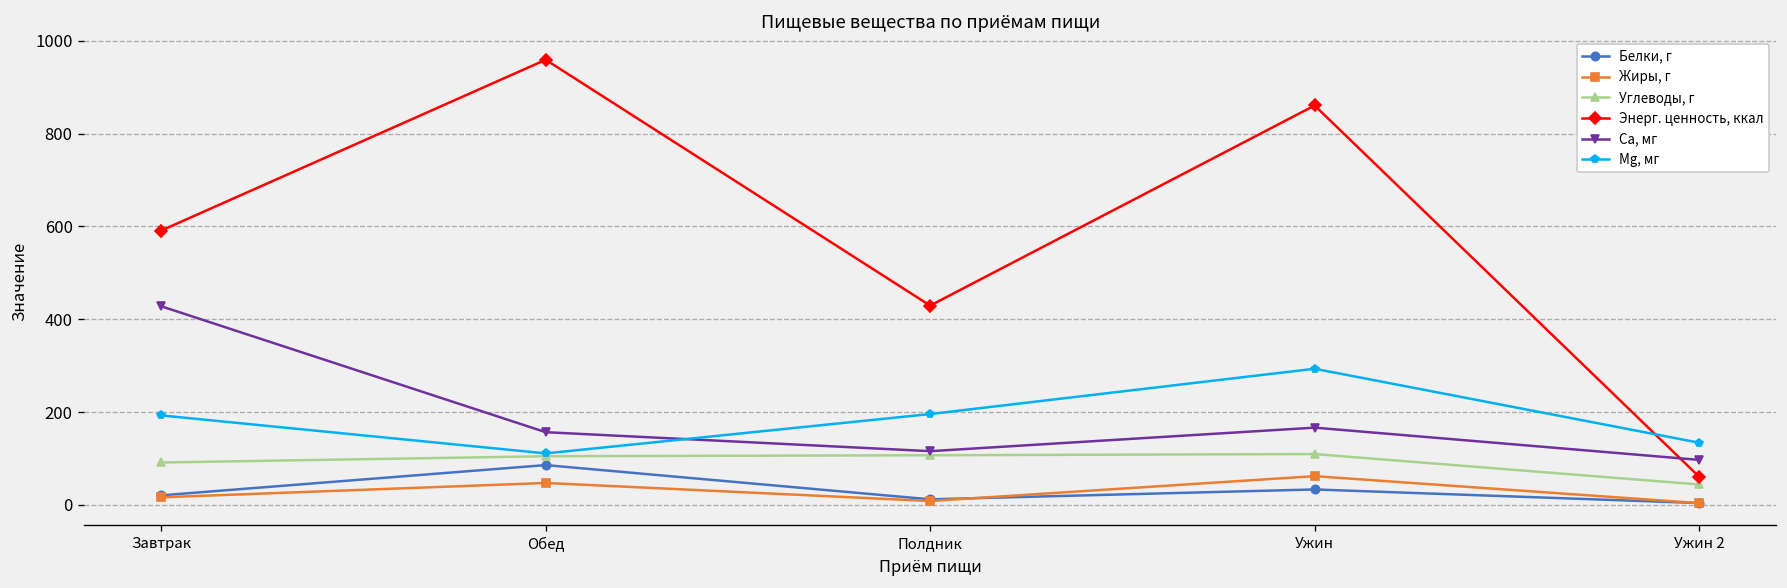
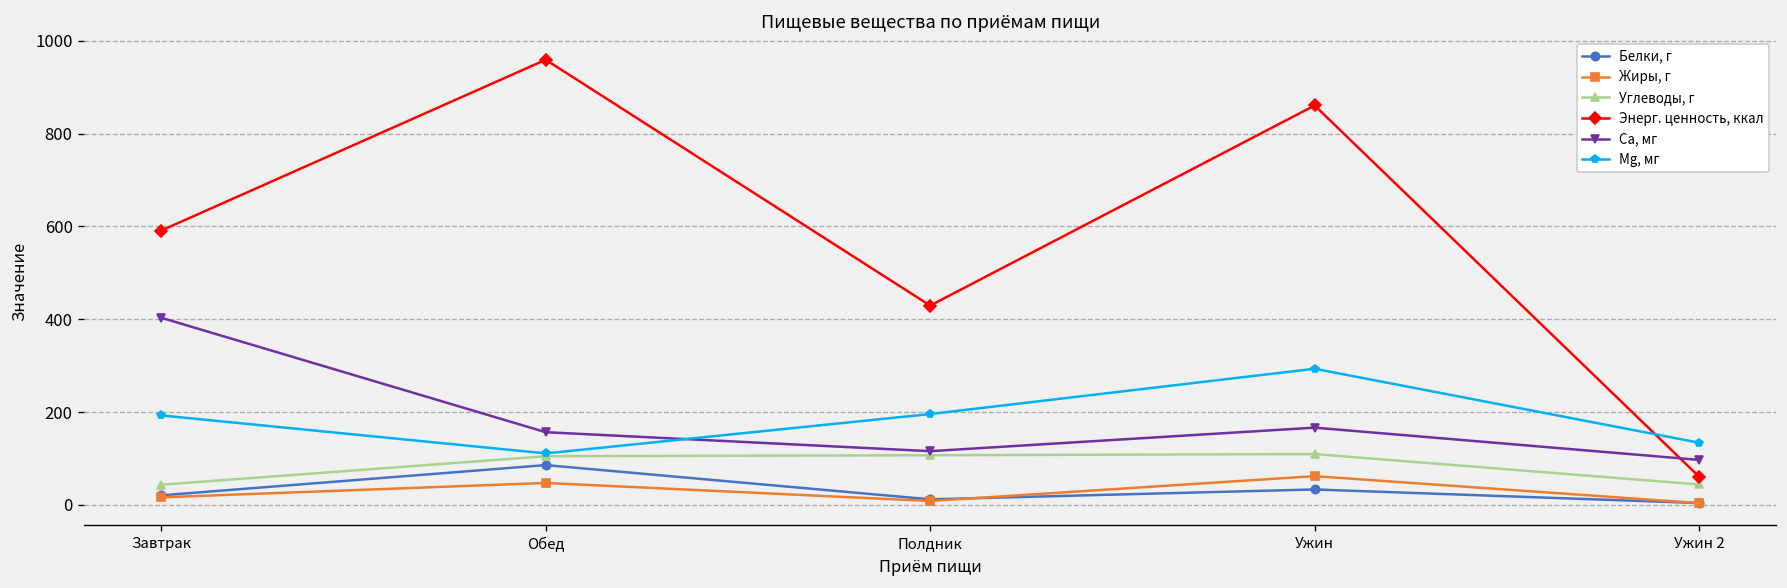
  {
    "Белки, г": {
      "Обед": 90,
      "Ужин": 30
    },
    "Жиры, г": {
      "Обед": 50,
      "Ужин": 60
    },
    "Углеводы, г": {
-     "Завтрак": 90,
+     "Завтрак": 40,
      "Полдник": 110,
      "Ужин": 110,
      "Ужин 2": 40
    },
    "Энерг. ценность, ккал": {
      "Завтрак": 590,
      "Обед": 960,
      "Полдник": 430,
      "Ужин": 860,
      "Ужин 2": 60
    },
    "Ca, мг": {
-     "Завтрак": 430,
+     "Завтрак": 400,
      "Обед": 160,
      "Полдник": 120,
      "Ужин": 170,
      "Ужин 2": 100
    },
    "Mg, мг": {
      "Завтрак": 190,
      "Полдник": 200,
      "Ужин": 290,
      "Ужин 2": 130
    }
  }
